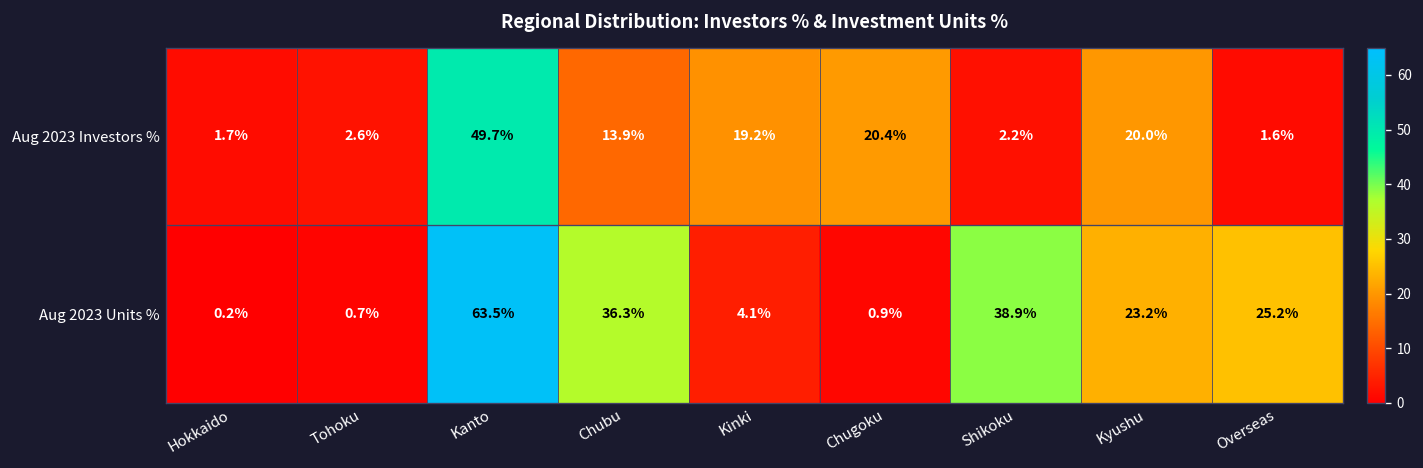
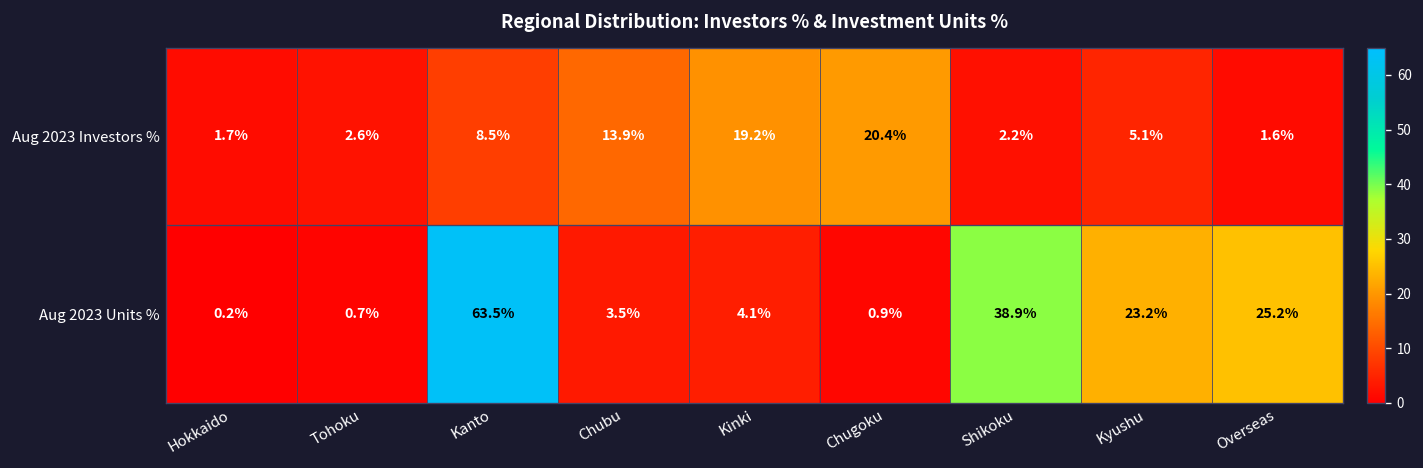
  {
    "Aug 2023 Investors %": {
      "Hokkaido": "1.7%",
      "Tohoku": "2.6%",
-     "Kanto": "49.7%",
+     "Kanto": "8.5%",
      "Chubu": "13.9%",
      "Kinki": "19.2%",
      "Chugoku": "20.4%",
      "Shikoku": "2.2%",
-     "Kyushu": "20.0%",
+     "Kyushu": "5.1%",
      "Overseas": "1.6%"
    },
    "Aug 2023 Units %": {
      "Hokkaido": "0.2%",
      "Tohoku": "0.7%",
      "Kanto": "63.5%",
-     "Chubu": "36.3%",
+     "Chubu": "3.5%",
      "Kinki": "4.1%",
      "Chugoku": "0.9%",
      "Shikoku": "38.9%",
      "Kyushu": "23.2%",
      "Overseas": "25.2%"
    }
  }
